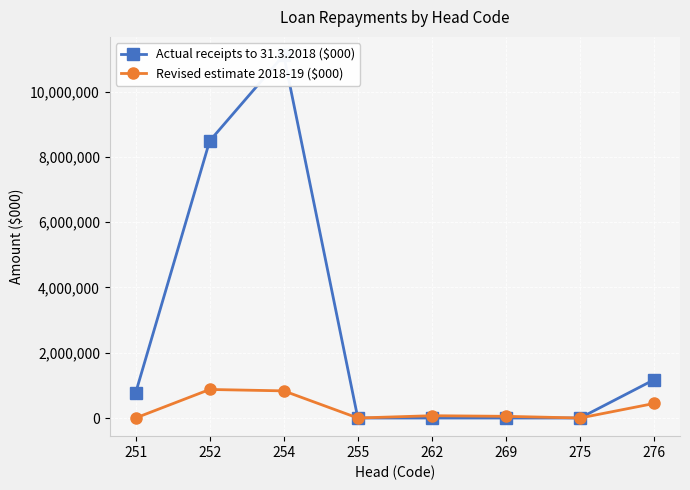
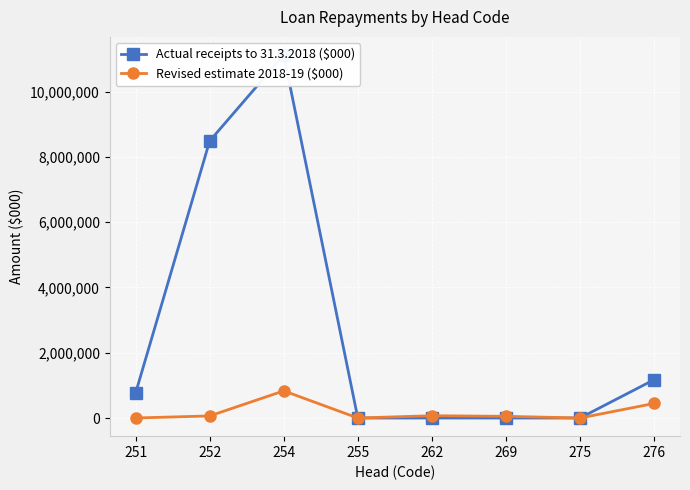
  {
    "Actual receipts to 31.3.2018 ($000)": {
      "251": "800,000",
      "252": "8,500,000",
      "276": "1,200,000"
    },
    "Revised estimate 2018-19 ($000)": {
      "251": "0",
-     "252": "900,000",
+     "252": "100,000",
      "254": "800,000",
      "276": "400,000"
    }
  }
